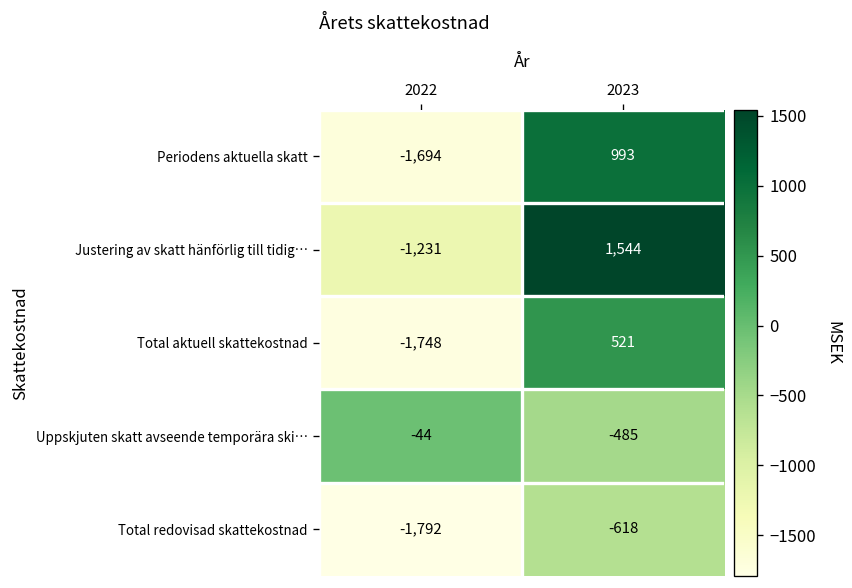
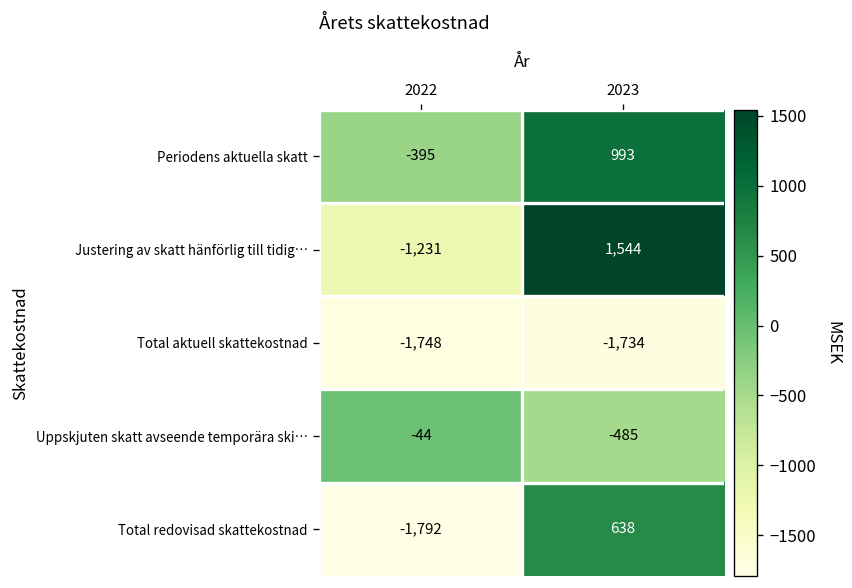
  {
    "Periodens aktuella skatt": {
-     "2022": "-1,694",
+     "2022": "-395",
      "2023": "993"
    },
    "Justering av skatt hänförlig till tidig…": {
      "2022": "-1,231",
      "2023": "1,544"
    },
    "Total aktuell skattekostnad": {
      "2022": "-1,748",
-     "2023": "521"
+     "2023": "-1,734"
    },
    "Uppskjuten skatt avseende temporära ski…": {
      "2022": "-44",
      "2023": "-485"
    },
    "Total redovisad skattekostnad": {
      "2022": "-1,792",
-     "2023": "-618"
+     "2023": "638"
    }
  }
